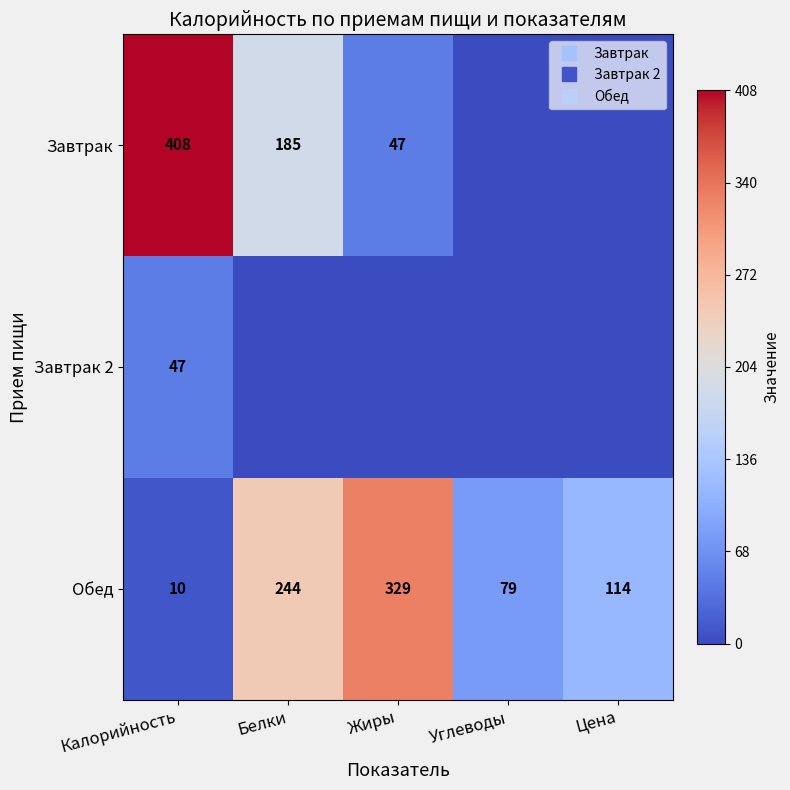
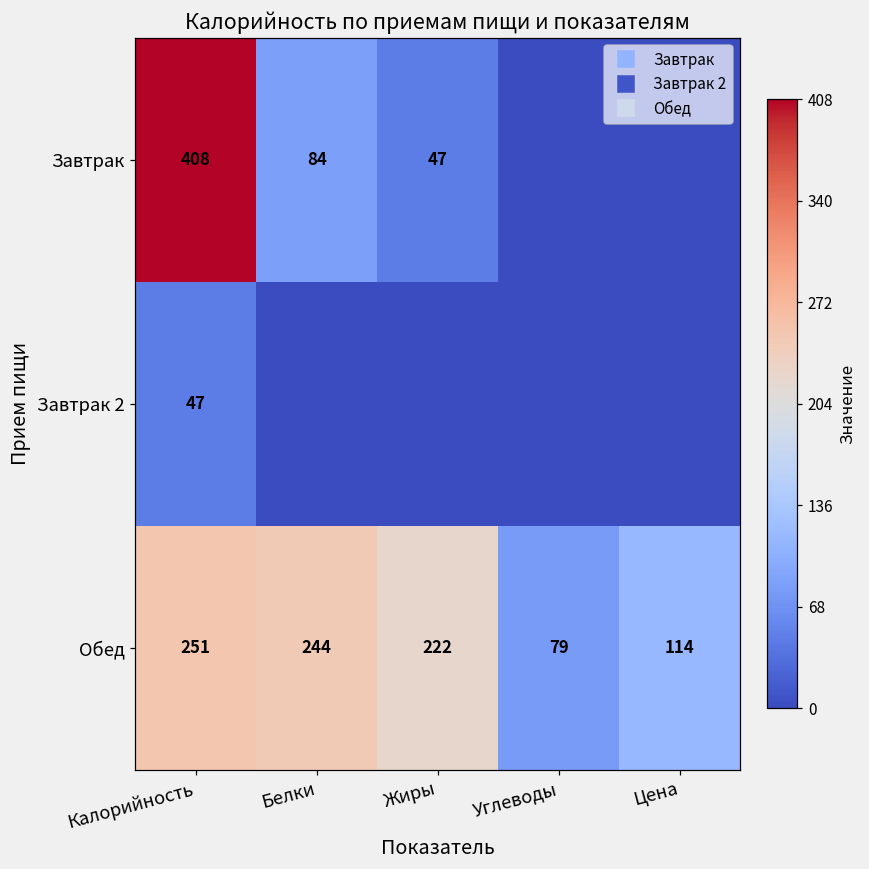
  {
    "Завтрак": {
      "Калорийность": 408,
-     "Белки": 185,
+     "Белки": 84,
      "Жиры": 47
    },
    "Завтрак 2": {
      "Калорийность": 47
    },
    "Обед": {
-     "Калорийность": 10,
+     "Калорийность": 251,
      "Белки": 244,
-     "Жиры": 329,
+     "Жиры": 222,
      "Углеводы": 79,
      "Цена": 114
    }
  }
